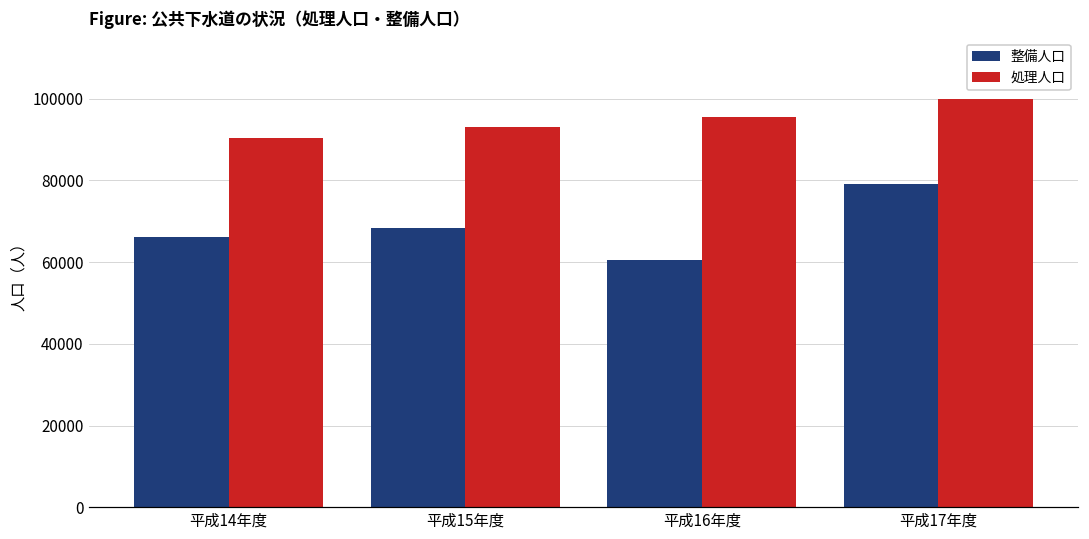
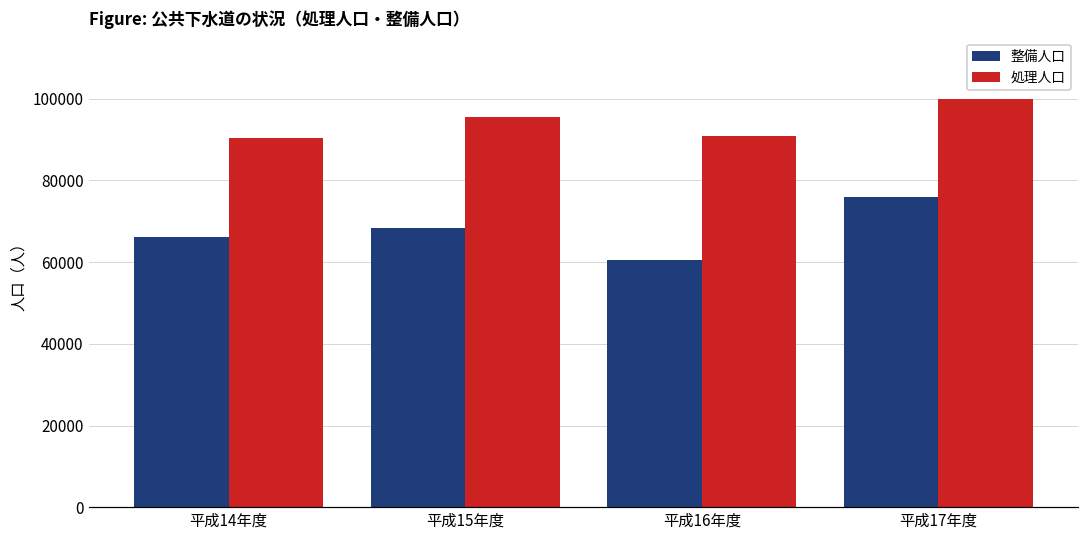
  {
    "整備人口": {
      "平成14年度": 66000,
      "平成15年度": 68000,
      "平成16年度": 60000,
-     "平成17年度": 79000
+     "平成17年度": 76000
    },
    "処理人口": {
      "平成14年度": 90000,
-     "平成15年度": 93000,
-     "平成16年度": 95000,
+     "平成15年度": 95000,
+     "平成16年度": 91000,
      "平成17年度": 100000
    }
  }
